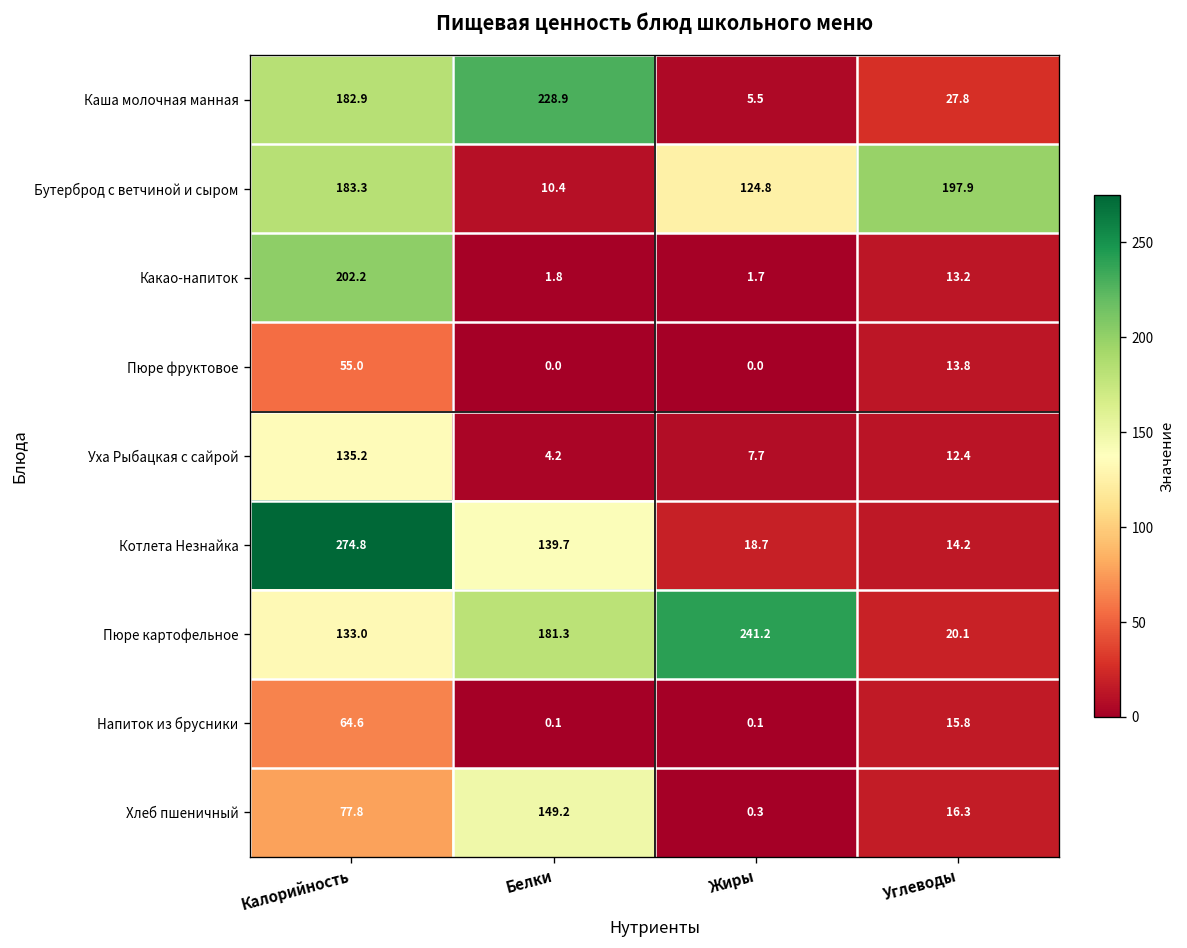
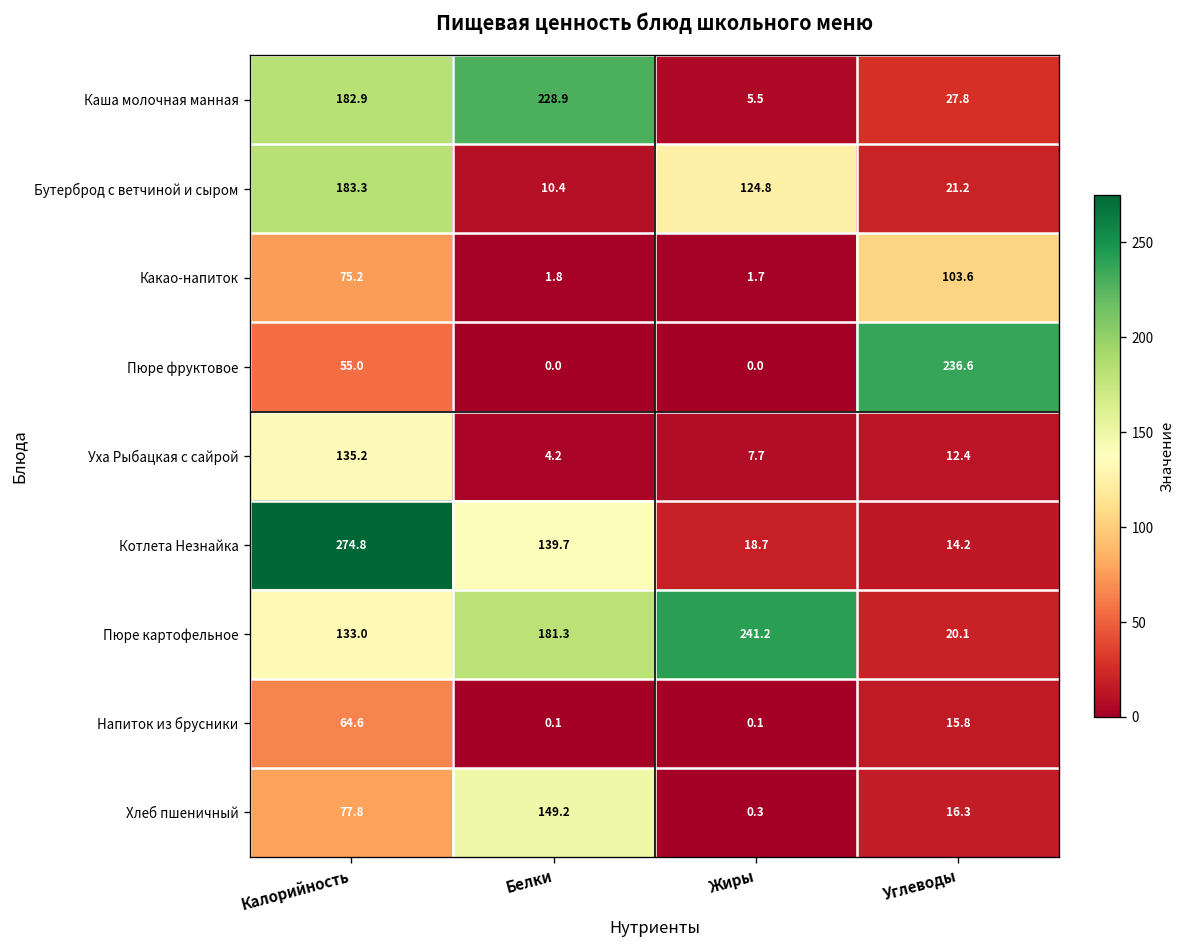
  {
    "Каша молочная манная": {
      "Калорийность": 182.9,
      "Белки": 228.9,
      "Жиры": 5.5,
      "Углеводы": 27.8
    },
    "Бутерброд с ветчиной и сыром": {
      "Калорийность": 183.3,
      "Белки": 10.4,
      "Жиры": 124.8,
-     "Углеводы": 197.9
+     "Углеводы": 21.2
    },
    "Какао-напиток": {
-     "Калорийность": 202.2,
+     "Калорийность": 75.2,
      "Белки": 1.8,
      "Жиры": 1.7,
-     "Углеводы": 13.2
+     "Углеводы": 103.6
    },
    "Пюре фруктовое": {
      "Калорийность": 55.0,
      "Белки": 0.0,
      "Жиры": 0.0,
-     "Углеводы": 13.8
+     "Углеводы": 236.6
    },
    "Уха Рыбацкая с сайрой": {
      "Калорийность": 135.2,
      "Белки": 4.2,
      "Жиры": 7.7,
      "Углеводы": 12.4
    },
    "Котлета Незнайка": {
      "Калорийность": 274.8,
      "Белки": 139.7,
      "Жиры": 18.7,
      "Углеводы": 14.2
    },
    "Пюре картофельное": {
      "Калорийность": 133.0,
      "Белки": 181.3,
      "Жиры": 241.2,
      "Углеводы": 20.1
    },
    "Напиток из брусники": {
      "Калорийность": 64.6,
      "Белки": 0.1,
      "Жиры": 0.1,
      "Углеводы": 15.8
    },
    "Хлеб пшеничный": {
      "Калорийность": 77.8,
      "Белки": 149.2,
      "Жиры": 0.3,
      "Углеводы": 16.3
    }
  }
